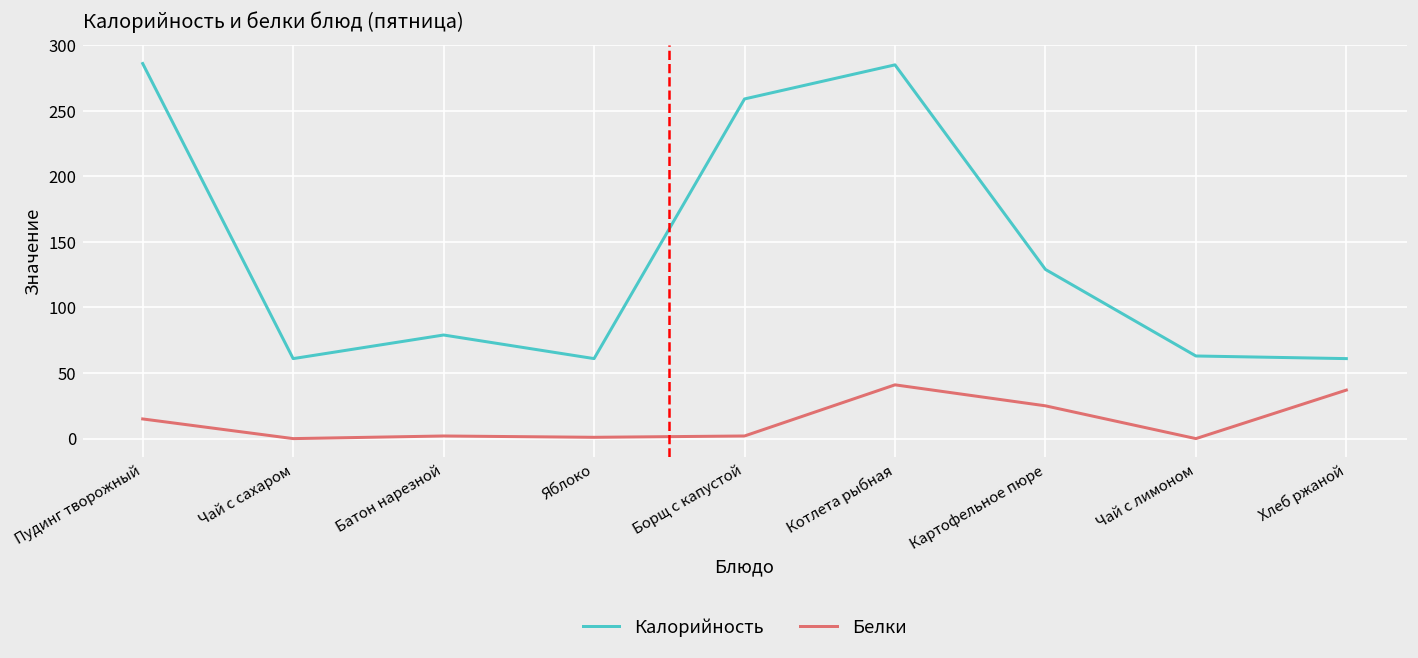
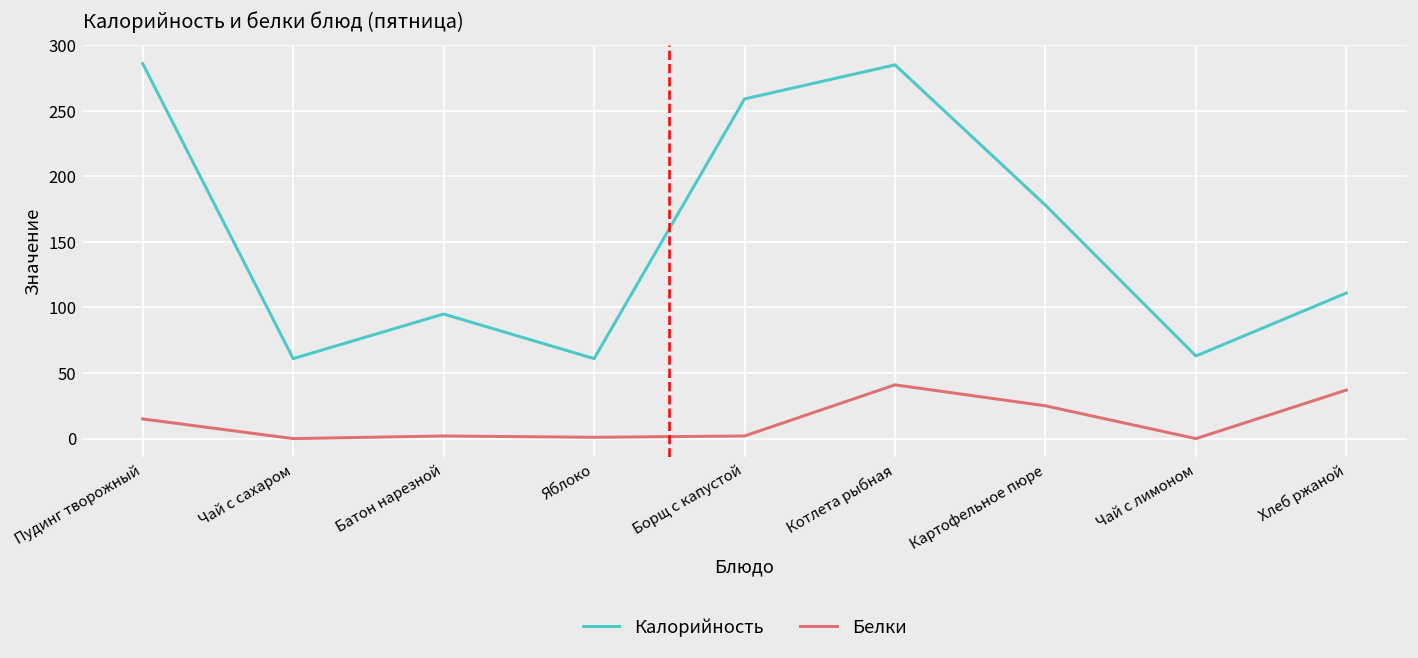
  {
    "Калорийность": {
      "Пудинг творожный": 286,
      "Чай с сахаром": 61,
-     "Батон нарезной": 79,
+     "Батон нарезной": 95,
      "Яблоко": 61,
      "Борщ с капустой": 259,
      "Котлета рыбная": 285,
-     "Картофельное пюре": 129,
+     "Картофельное пюре": 178,
      "Чай с лимоном": 63,
-     "Хлеб ржаной": 61
+     "Хлеб ржаной": 111
    },
    "Белки": {
      "Пудинг творожный": 15,
      "Чай с сахаром": 0,
      "Батон нарезной": 2,
      "Яблоко": 1,
      "Борщ с капустой": 2,
      "Котлета рыбная": 41,
      "Картофельное пюре": 25,
      "Чай с лимоном": 0,
      "Хлеб ржаной": 37
    }
  }
